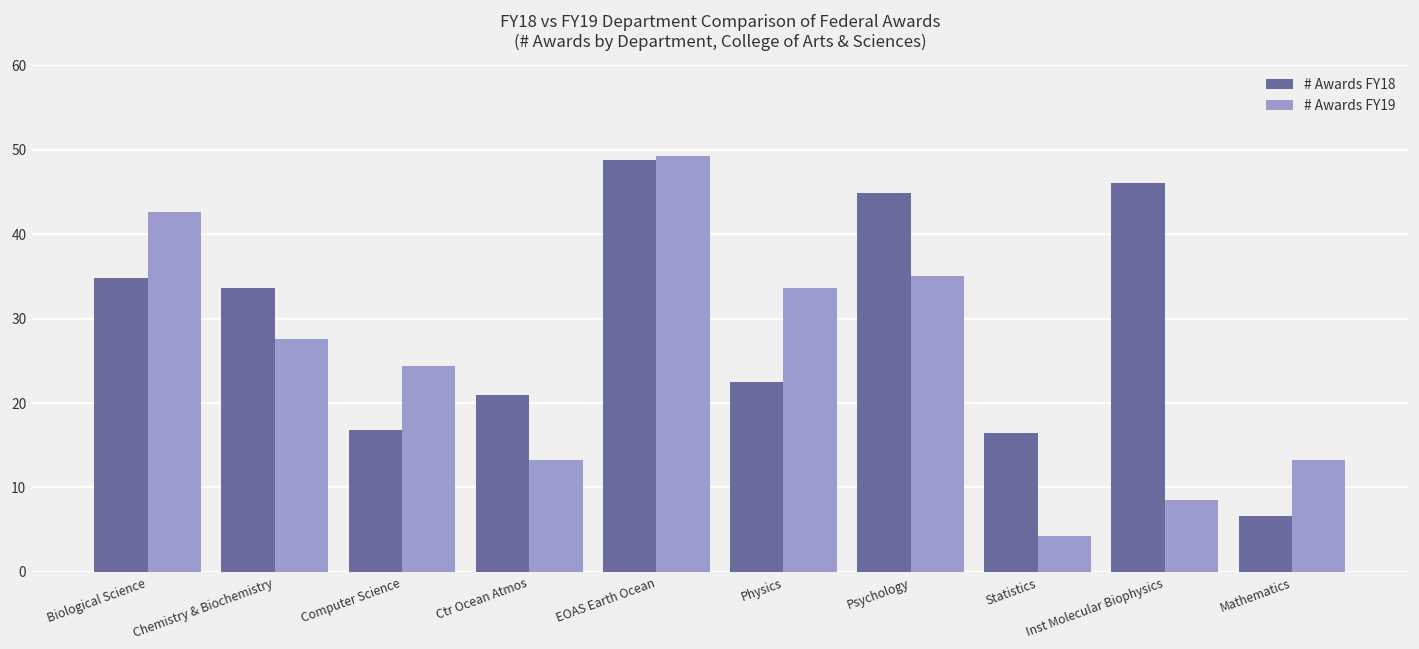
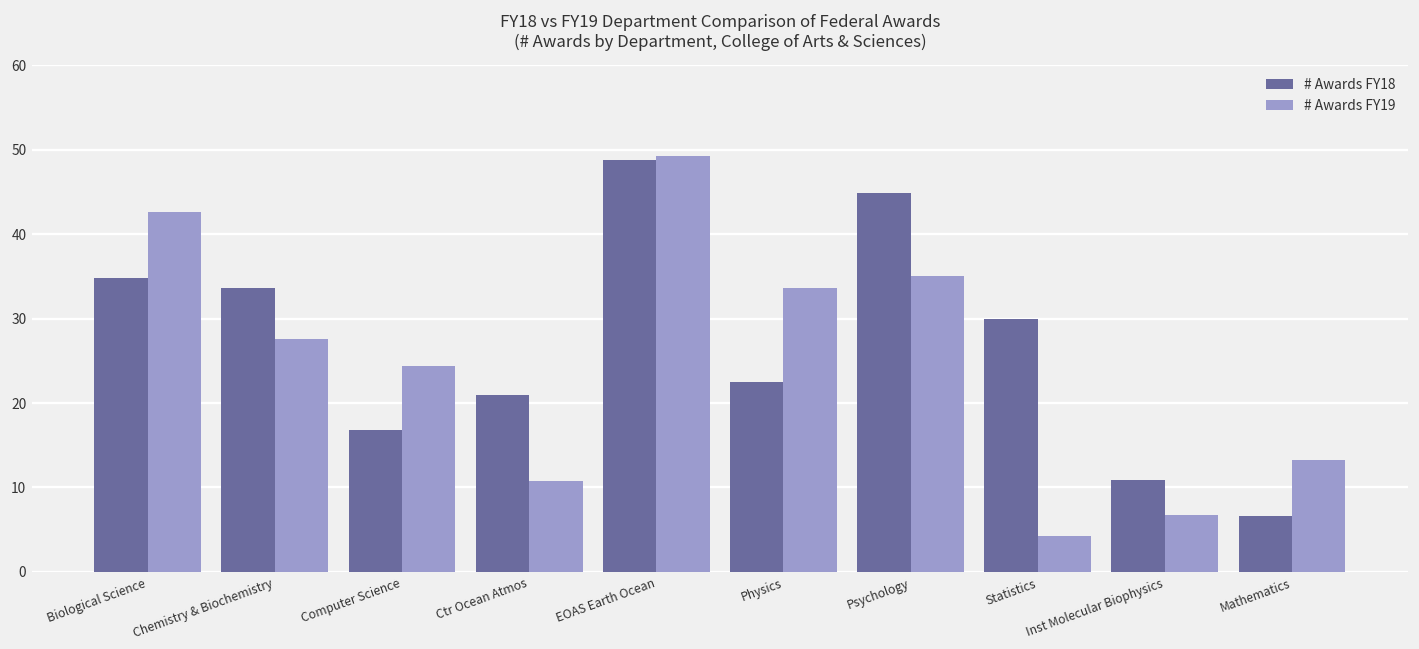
  {
    "# Awards FY18": {
      "Biological Science": 35,
      "Chemistry & Biochemistry": 34,
      "Computer Science": 17,
      "Ctr Ocean Atmos": 21,
      "EOAS Earth Ocean": 49,
      "Physics": 23,
      "Psychology": 45,
-     "Statistics": 16,
-     "Inst Molecular Biophysics": 46,
+     "Statistics": 30,
+     "Inst Molecular Biophysics": 11,
      "Mathematics": 7
    },
    "# Awards FY19": {
      "Biological Science": 43,
      "Chemistry & Biochemistry": 28,
      "Computer Science": 24,
-     "Ctr Ocean Atmos": 13,
+     "Ctr Ocean Atmos": 11,
      "EOAS Earth Ocean": 49,
      "Physics": 34,
      "Psychology": 35,
      "Statistics": 4,
-     "Inst Molecular Biophysics": 9,
+     "Inst Molecular Biophysics": 7,
      "Mathematics": 13
    }
  }
